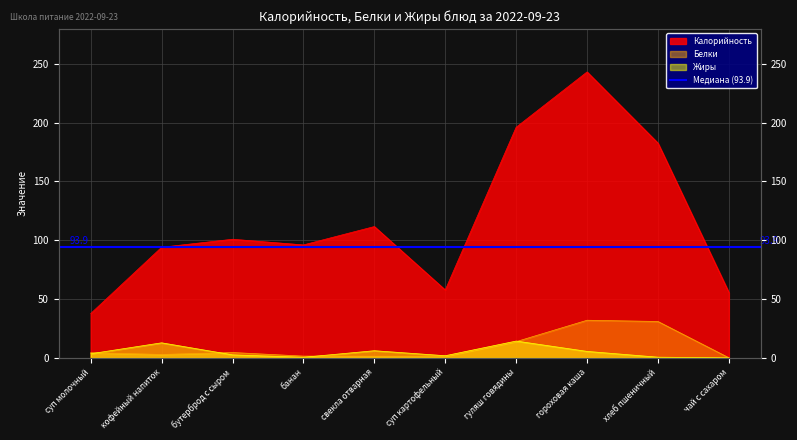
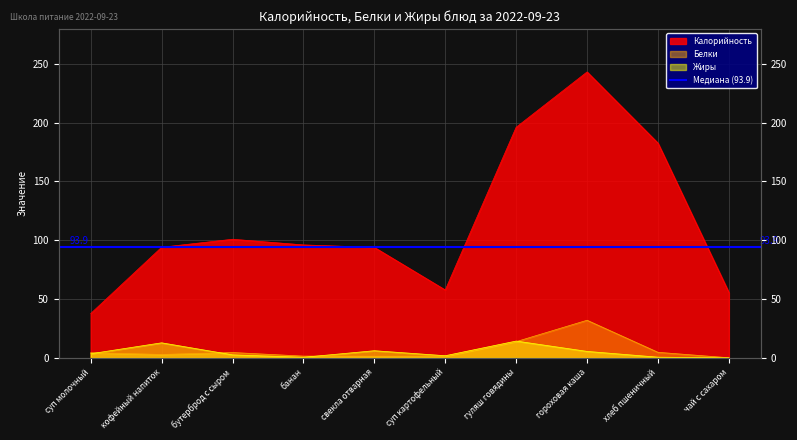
  {
    "Калорийность": {
      "суп молочный": 38,
      "кофейный напиток": 94,
      "бутерброд с сыром": 101,
      "банан": 96,
-     "свекла отварная": 112,
+     "свекла отварная": 94,
      "суп картофельный": 58,
      "гуляш говядины": 196,
      "гороховая каша": 243,
      "хлеб пшеничный": 183,
      "чай с сахаром": 56
    },
    "Белки": {
      "кофейный напиток": 3,
      "свекла отварная": 1,
      "гороховая каша": 32,
-     "хлеб пшеничный": 31
+     "хлеб пшеничный": 5
    },
    "Жиры": {
      "кофейный напиток": 13,
      "свекла отварная": 6,
      "гороховая каша": 6,
      "хлеб пшеничный": 1
    }
  }
